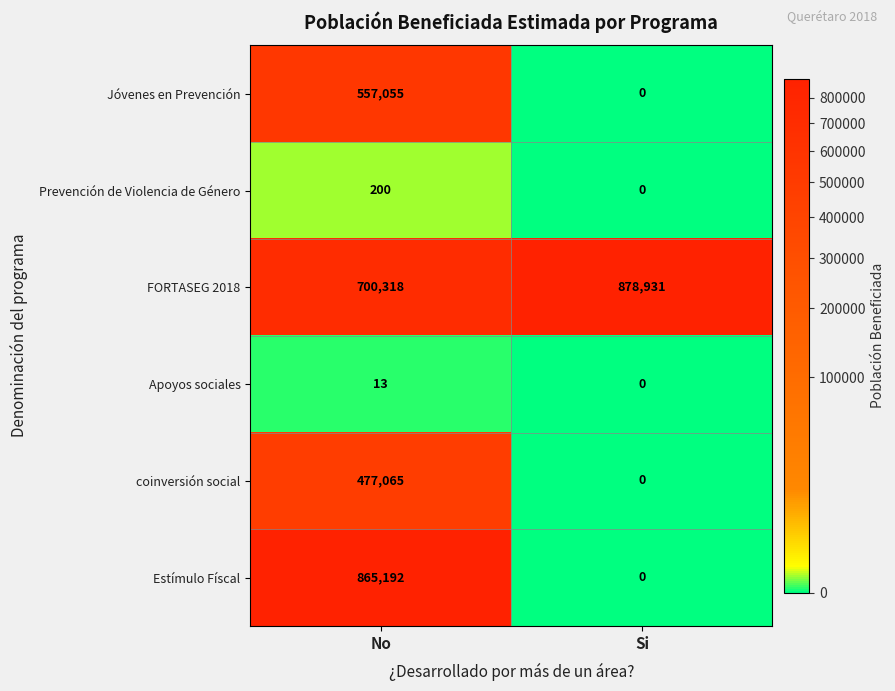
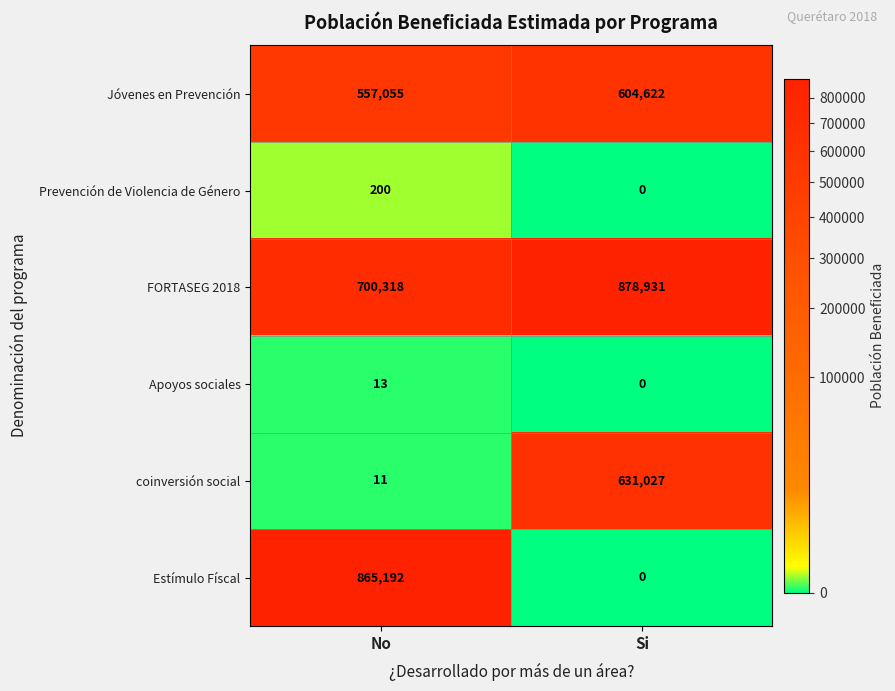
  {
    "Jóvenes en Prevención": {
      "No": "557,055",
-     "Si": "0"
+     "Si": "604,622"
    },
    "Prevención de Violencia de Género": {
      "No": "200",
      "Si": "0"
    },
    "FORTASEG 2018": {
      "No": "700,318",
      "Si": "878,931"
    },
    "Apoyos sociales": {
      "No": "13",
      "Si": "0"
    },
    "coinversión social": {
-     "No": "477,065",
-     "Si": "0"
+     "No": "11",
+     "Si": "631,027"
    },
    "Estímulo Físcal": {
      "No": "865,192",
      "Si": "0"
    }
  }
